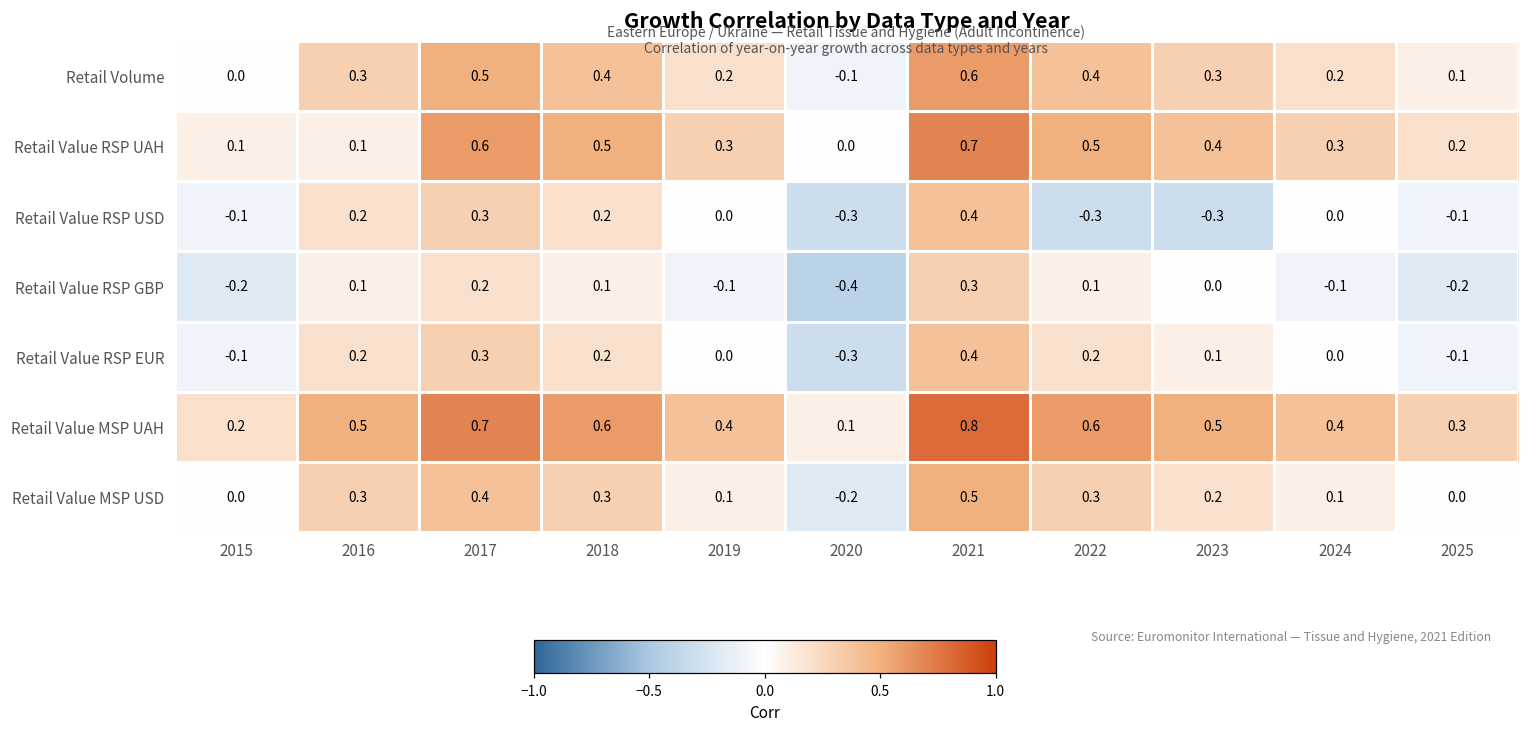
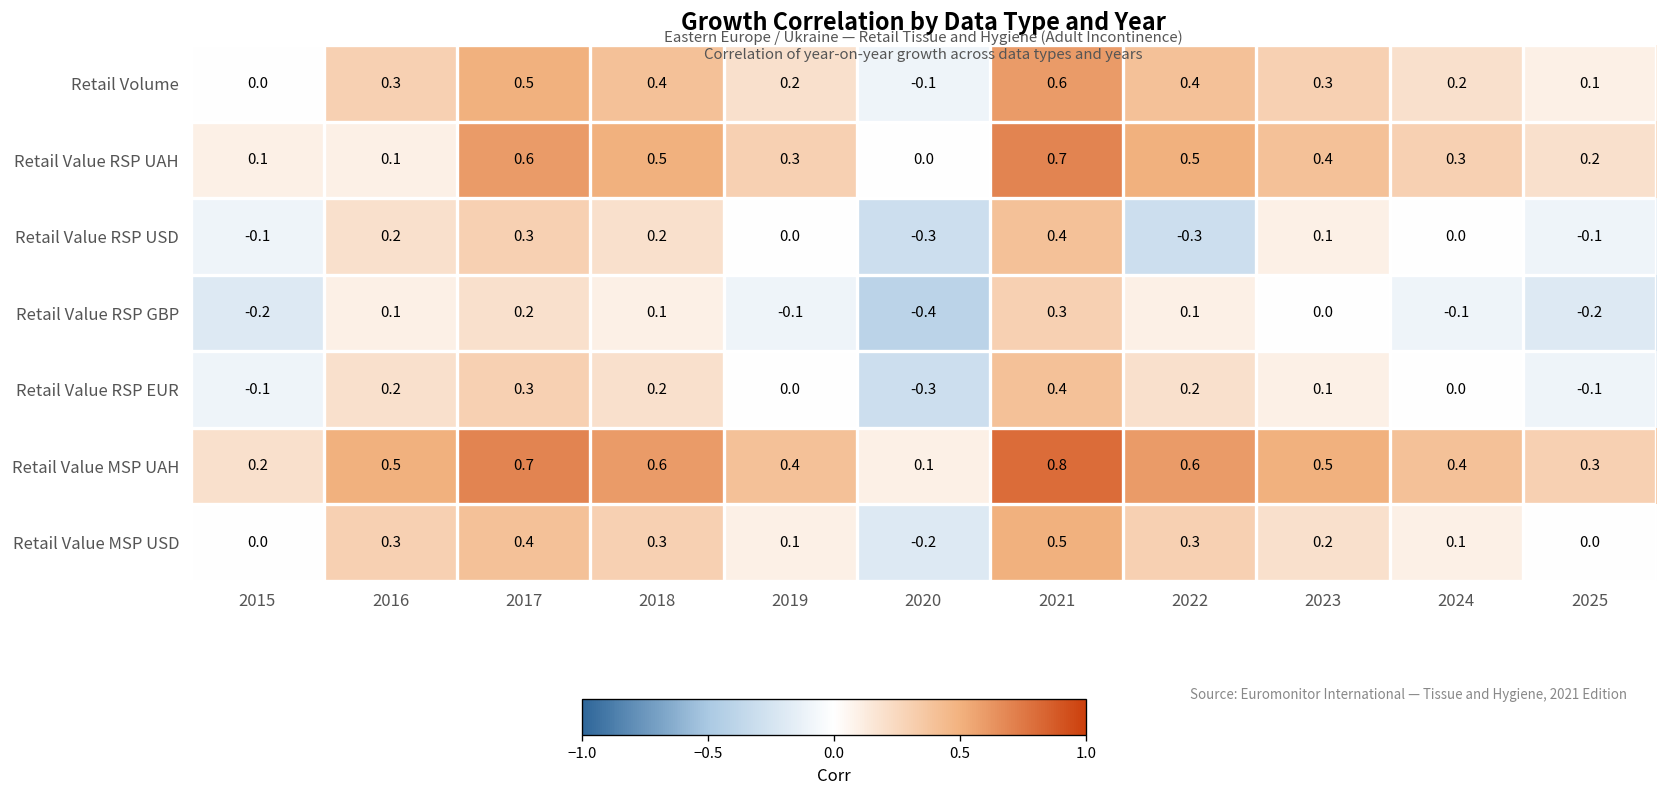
  {
    "Retail Volume": {
      "2015": 0.0,
      "2016": 0.3,
      "2017": 0.5,
      "2018": 0.4,
      "2019": 0.2,
      "2020": -0.1,
      "2021": 0.6,
      "2022": 0.4,
      "2023": 0.3,
      "2024": 0.2,
      "2025": 0.1
    },
    "Retail Value RSP UAH": {
      "2015": 0.1,
      "2016": 0.1,
      "2017": 0.6,
      "2018": 0.5,
      "2019": 0.3,
      "2020": 0.0,
      "2021": 0.7,
      "2022": 0.5,
      "2023": 0.4,
      "2024": 0.3,
      "2025": 0.2
    },
    "Retail Value RSP USD": {
      "2015": -0.1,
      "2016": 0.2,
      "2017": 0.3,
      "2018": 0.2,
      "2019": 0.0,
      "2020": -0.3,
      "2021": 0.4,
      "2022": -0.3,
-     "2023": -0.3,
+     "2023": 0.1,
      "2024": 0.0,
      "2025": -0.1
    },
    "Retail Value RSP GBP": {
      "2015": -0.2,
      "2016": 0.1,
      "2017": 0.2,
      "2018": 0.1,
      "2019": -0.1,
      "2020": -0.4,
      "2021": 0.3,
      "2022": 0.1,
      "2023": 0.0,
      "2024": -0.1,
      "2025": -0.2
    },
    "Retail Value RSP EUR": {
      "2015": -0.1,
      "2016": 0.2,
      "2017": 0.3,
      "2018": 0.2,
      "2019": 0.0,
      "2020": -0.3,
      "2021": 0.4,
      "2022": 0.2,
      "2023": 0.1,
      "2024": 0.0,
      "2025": -0.1
    },
    "Retail Value MSP UAH": {
      "2015": 0.2,
      "2016": 0.5,
      "2017": 0.7,
      "2018": 0.6,
      "2019": 0.4,
      "2020": 0.1,
      "2021": 0.8,
      "2022": 0.6,
      "2023": 0.5,
      "2024": 0.4,
      "2025": 0.3
    },
    "Retail Value MSP USD": {
      "2015": 0.0,
      "2016": 0.3,
      "2017": 0.4,
      "2018": 0.3,
      "2019": 0.1,
      "2020": -0.2,
      "2021": 0.5,
      "2022": 0.3,
      "2023": 0.2,
      "2024": 0.1,
      "2025": 0.0
    }
  }
